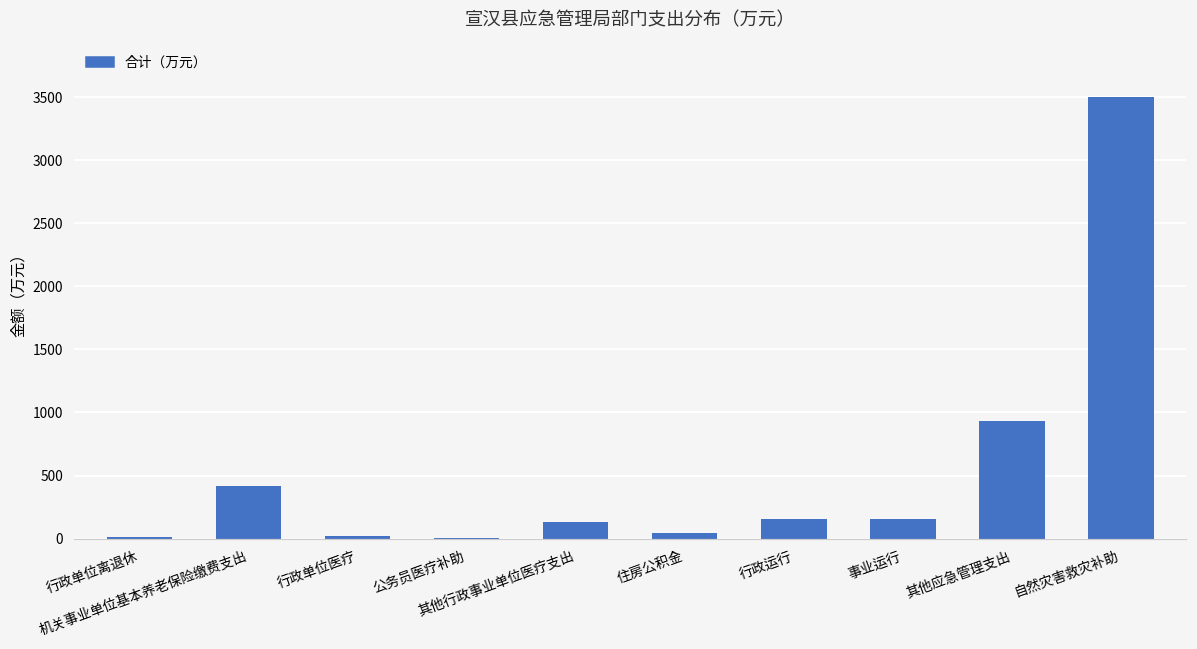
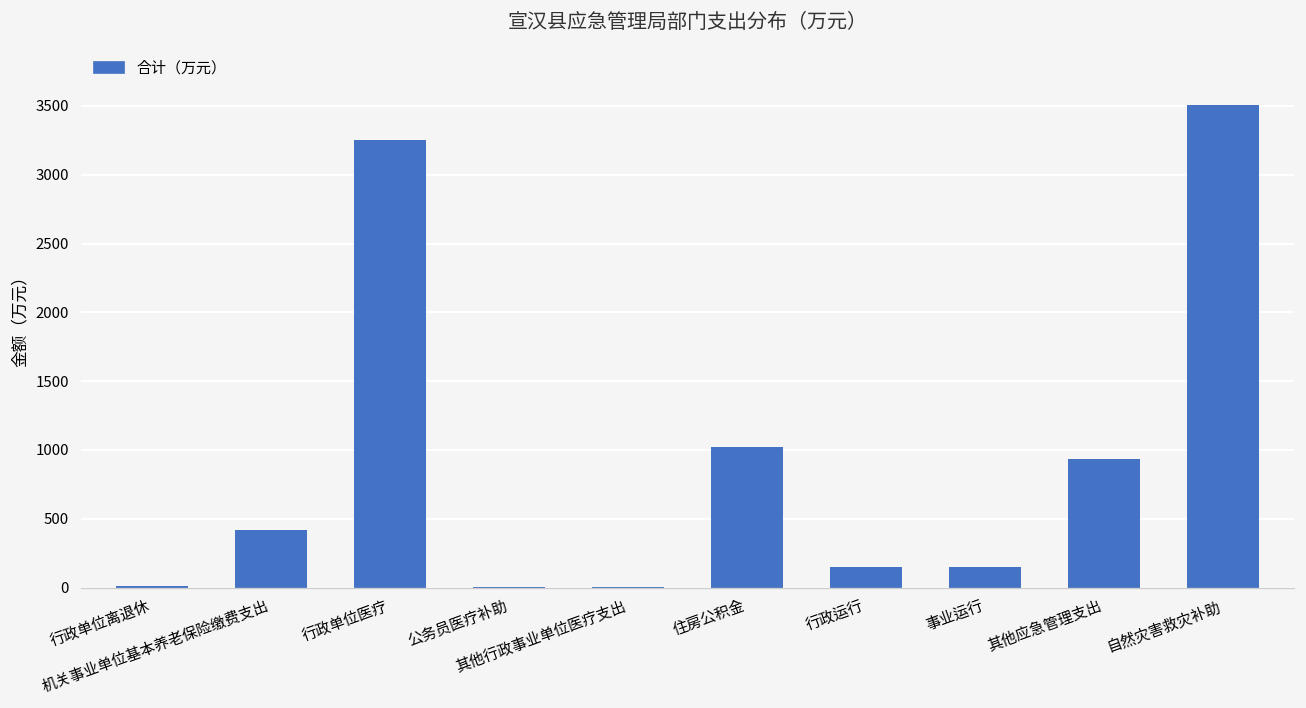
  {
    "机关事业单位基本养老保险缴费支出": 410,
-   "行政单位医疗": 20,
-   "其他行政事业单位医疗支出": 130,
-   "住房公积金": 50,
+   "行政单位医疗": 3250,
+   "其他行政事业单位医疗支出": 0,
+   "住房公积金": 1020,
    "行政运行": 150,
    "事业运行": 150,
    "其他应急管理支出": 930,
    "自然灾害救灾补助": 3500
  }
